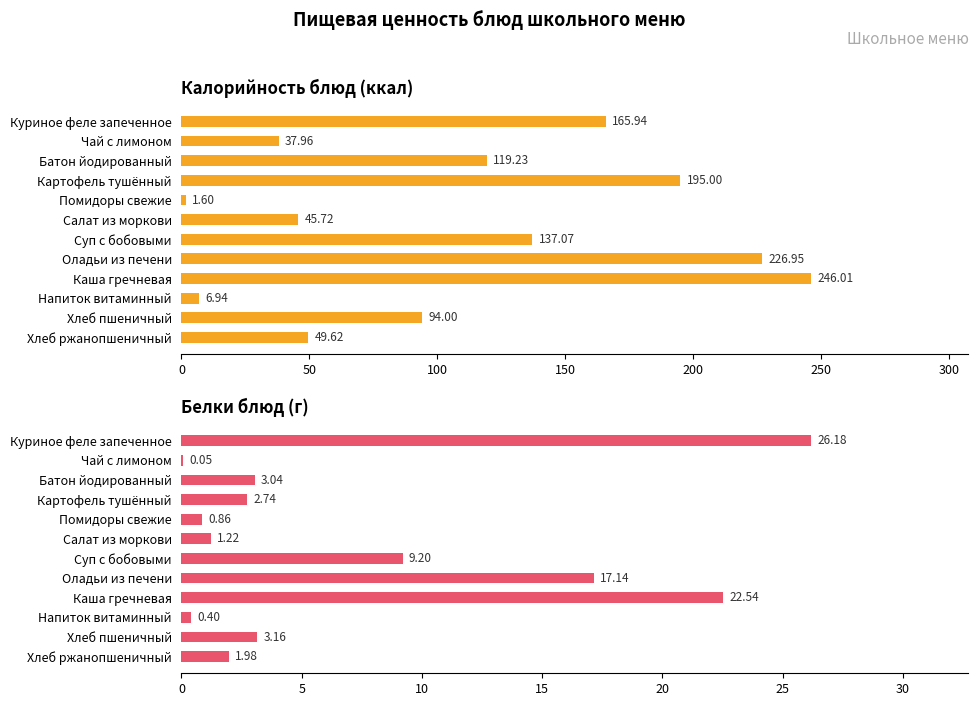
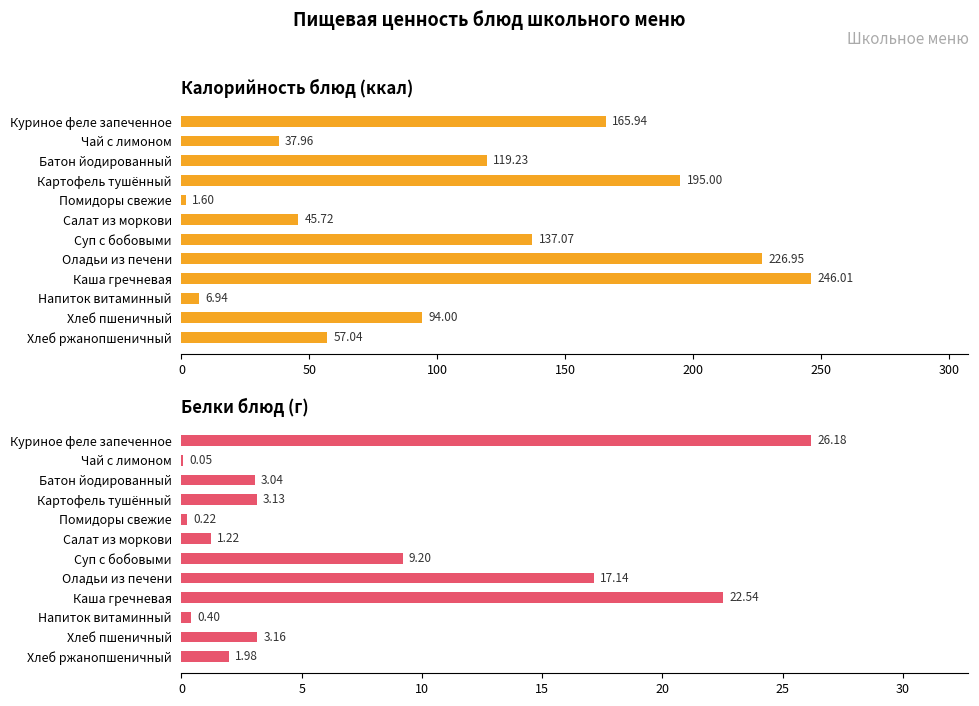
  {
    "Калорийность блюд (ккал)": {
      "Куриное феле запеченное": 165.94,
      "Чай с лимоном": 37.96,
      "Батон йодированный": 119.23,
      "Картофель тушённый": 195.00,
      "Помидоры свежие": 1.60,
      "Салат из моркови": 45.72,
      "Суп с бобовыми": 137.07,
      "Оладьи из печени": 226.95,
      "Каша гречневая": 246.01,
      "Напиток витаминный": 6.94,
      "Хлеб пшеничный": 94.00,
-     "Хлеб ржанопшеничный": 49.62
+     "Хлеб ржанопшеничный": 57.04
    },
    "Белки блюд (г)": {
      "Куриное феле запеченное": 26.18,
      "Чай с лимоном": 0.05,
      "Батон йодированный": 3.04,
-     "Картофель тушённый": 2.74,
-     "Помидоры свежие": 0.86,
+     "Картофель тушённый": 3.13,
+     "Помидоры свежие": 0.22,
      "Салат из моркови": 1.22,
      "Суп с бобовыми": 9.20,
      "Оладьи из печени": 17.14,
      "Каша гречневая": 22.54,
      "Напиток витаминный": 0.40,
      "Хлеб пшеничный": 3.16,
      "Хлеб ржанопшеничный": 1.98
    }
  }
